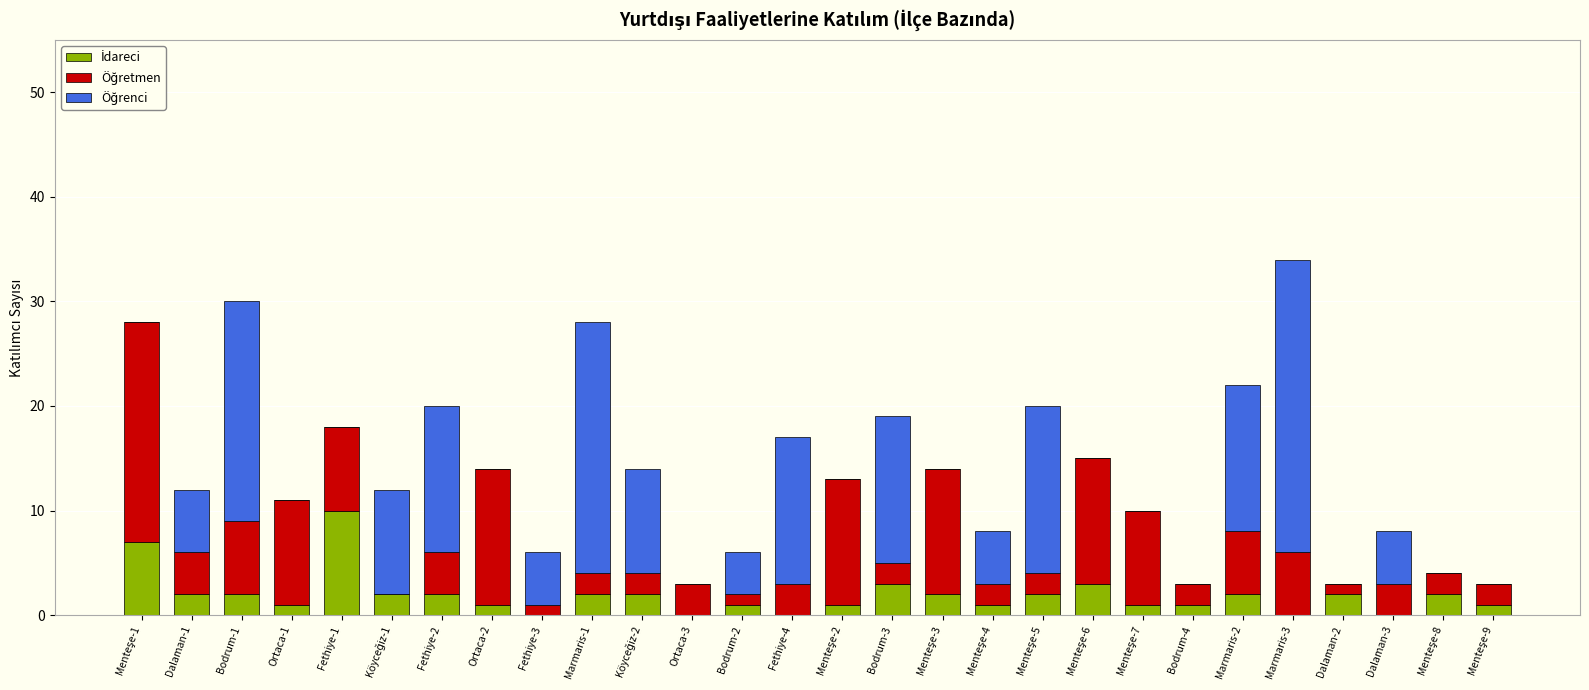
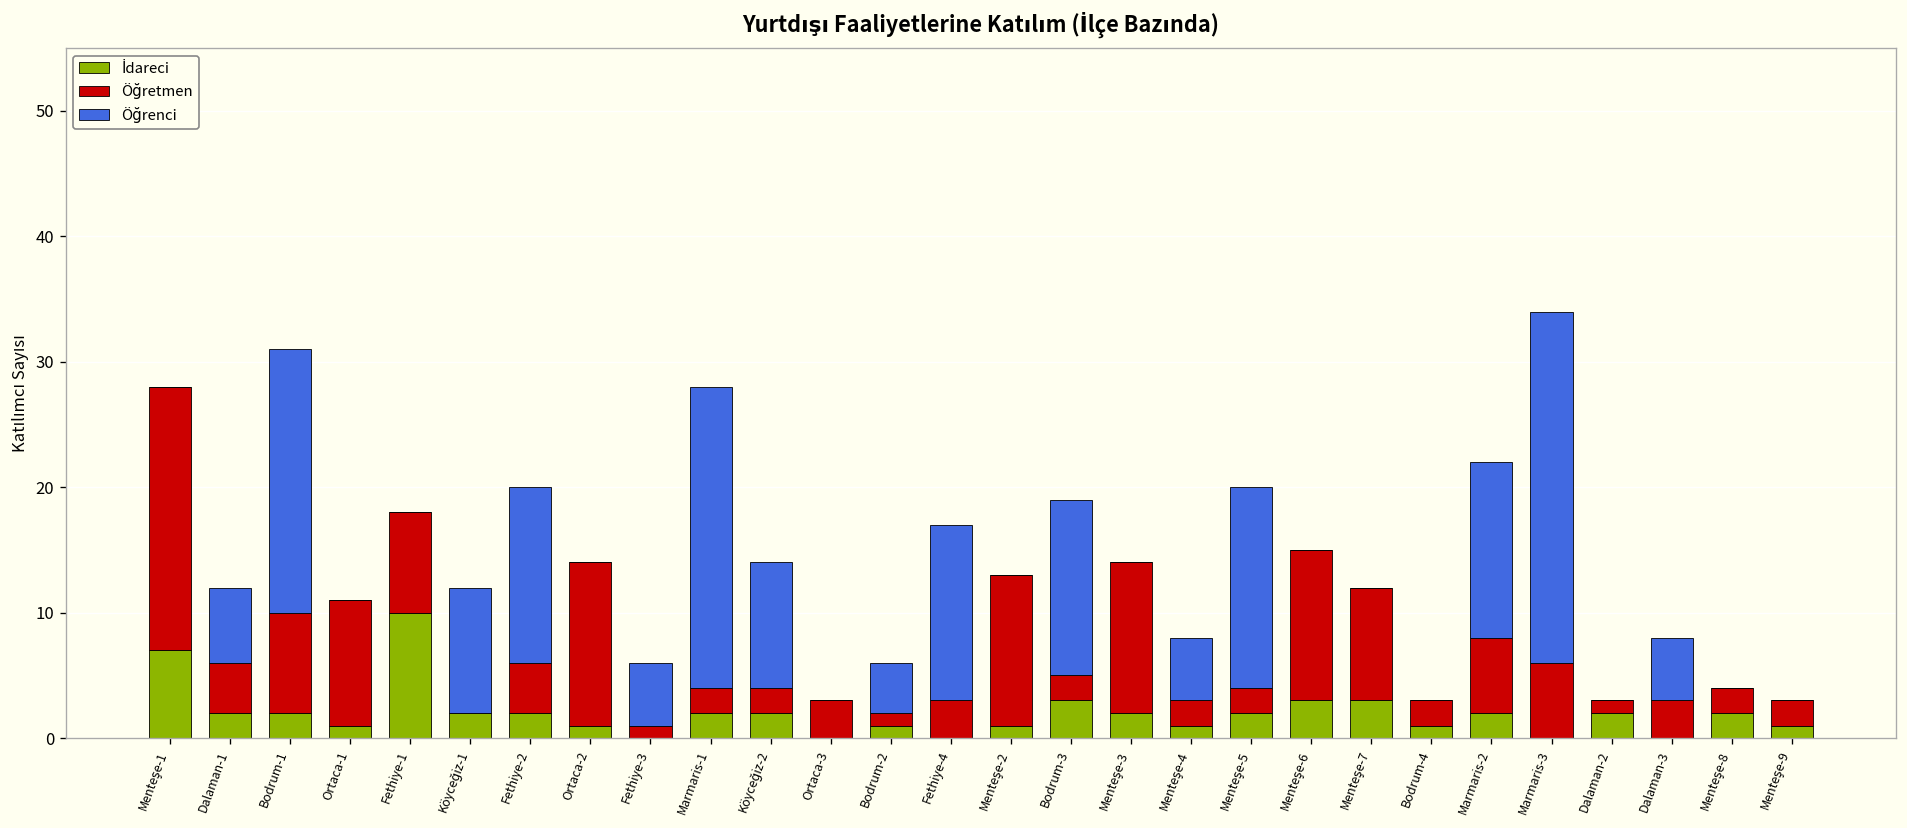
  {
    "İdareci": {
      "Menteşe-1": 7,
      "Dalaman-1": 2,
      "Bodrum-1": 2,
      "Ortaca-1": 1,
      "Fethiye-1": 10,
      "Köyceğiz-1": 2,
      "Fethiye-2": 2,
      "Ortaca-2": 1,
      "Fethiye-3": 0,
      "Marmaris-1": 2,
      "Köyceğiz-2": 2,
      "Ortaca-3": 0,
      "Bodrum-2": 1,
      "Fethiye-4": 0,
      "Menteşe-2": 1,
      "Bodrum-3": 3,
      "Menteşe-3": 2,
      "Menteşe-4": 1,
      "Menteşe-5": 2,
      "Menteşe-6": 3,
-     "Menteşe-7": 1,
+     "Menteşe-7": 3,
      "Bodrum-4": 1,
      "Marmaris-2": 2,
      "Marmaris-3": 0,
      "Dalaman-2": 2,
      "Dalaman-3": 0,
      "Menteşe-8": 2,
      "Menteşe-9": 1
    },
    "Öğretmen": {
      "Menteşe-1": 21,
      "Dalaman-1": 4,
-     "Bodrum-1": 7,
+     "Bodrum-1": 8,
      "Ortaca-1": 10,
      "Fethiye-1": 8,
      "Köyceğiz-1": 0,
      "Fethiye-2": 4,
      "Ortaca-2": 13,
      "Fethiye-3": 1,
      "Marmaris-1": 2,
      "Köyceğiz-2": 2,
      "Ortaca-3": 3,
      "Bodrum-2": 1,
      "Fethiye-4": 3,
      "Menteşe-2": 12,
      "Bodrum-3": 2,
      "Menteşe-3": 12,
      "Menteşe-4": 2,
      "Menteşe-5": 2,
      "Menteşe-6": 12,
      "Menteşe-7": 9,
      "Bodrum-4": 2,
      "Marmaris-2": 6,
      "Marmaris-3": 6,
      "Dalaman-2": 1,
      "Dalaman-3": 3,
      "Menteşe-8": 2,
      "Menteşe-9": 2
    },
    "Öğrenci": {
      "Menteşe-1": 0,
      "Dalaman-1": 6,
      "Bodrum-1": 21,
      "Ortaca-1": 0,
      "Fethiye-1": 0,
      "Köyceğiz-1": 10,
      "Fethiye-2": 14,
      "Ortaca-2": 0,
      "Fethiye-3": 5,
      "Marmaris-1": 24,
      "Köyceğiz-2": 10,
      "Ortaca-3": 0,
      "Bodrum-2": 4,
      "Fethiye-4": 14,
      "Menteşe-2": 0,
      "Bodrum-3": 14,
      "Menteşe-3": 0,
      "Menteşe-4": 5,
      "Menteşe-5": 16,
      "Menteşe-6": 0,
      "Menteşe-7": 0,
      "Bodrum-4": 0,
      "Marmaris-2": 14,
      "Marmaris-3": 28,
      "Dalaman-2": 0,
      "Dalaman-3": 5,
      "Menteşe-8": 0,
      "Menteşe-9": 0
    }
  }
